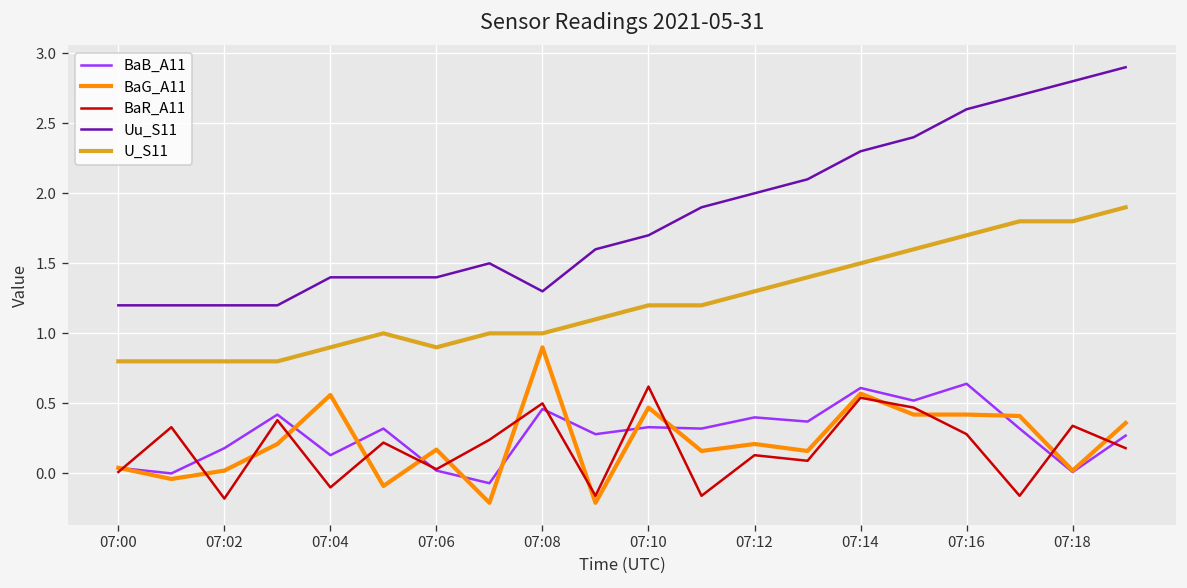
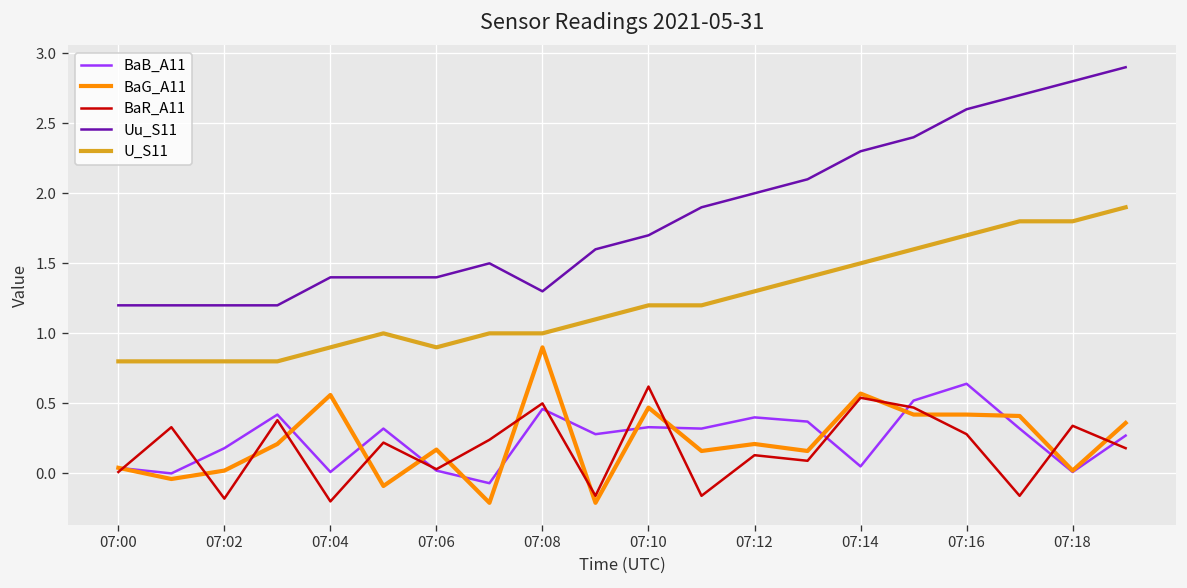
  {
    "BaB_A11": {
      "07:02": 0.18,
-     "07:04": 0.13,
+     "07:04": 0.01,
      "07:08": 0.46,
      "07:10": 0.33,
      "07:12": 0.40,
-     "07:14": 0.61,
+     "07:14": 0.05,
      "07:16": 0.64
    },
    "BaR_A11": {
      "07:00": 0.0,
      "07:02": -0.2,
-     "07:04": -0.1,
+     "07:04": -0.2,
      "07:08": 0.5,
      "07:10": 0.6,
      "07:12": 0.13,
      "07:14": 0.54,
      "07:16": 0.3,
      "07:18": 0.34
    },
    "Uu_S11": {
      "07:00": 1.20,
      "07:02": 1.20,
      "07:04": 1.40,
      "07:06": 1.40,
      "07:08": 1.30,
      "07:10": 1.70,
      "07:12": 2.00,
      "07:14": 2.30,
      "07:16": 2.60,
      "07:18": 2.80
    }
  }
